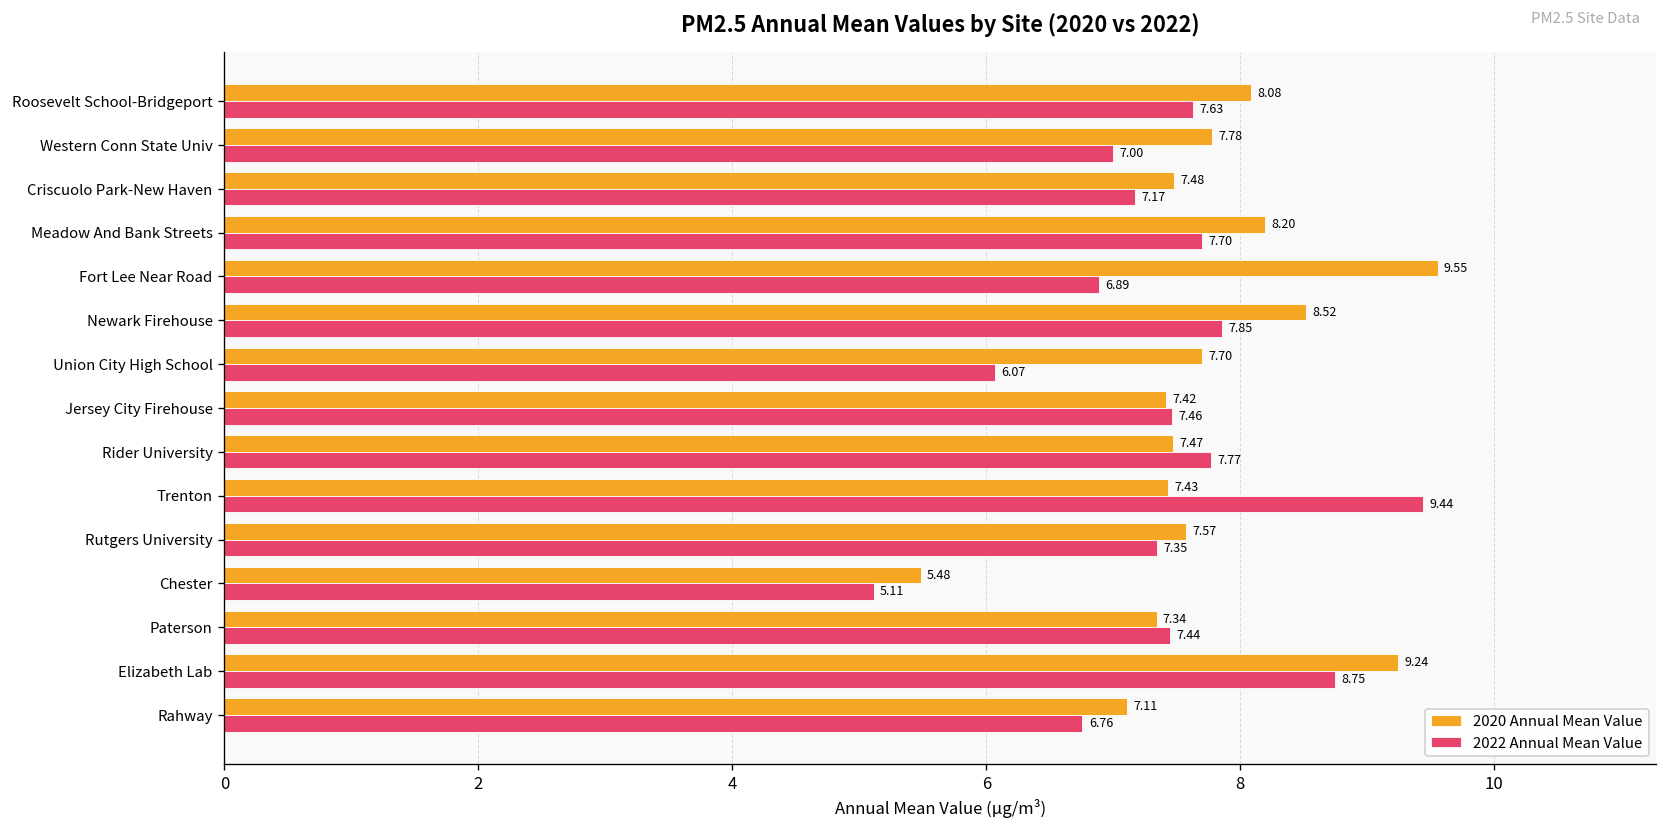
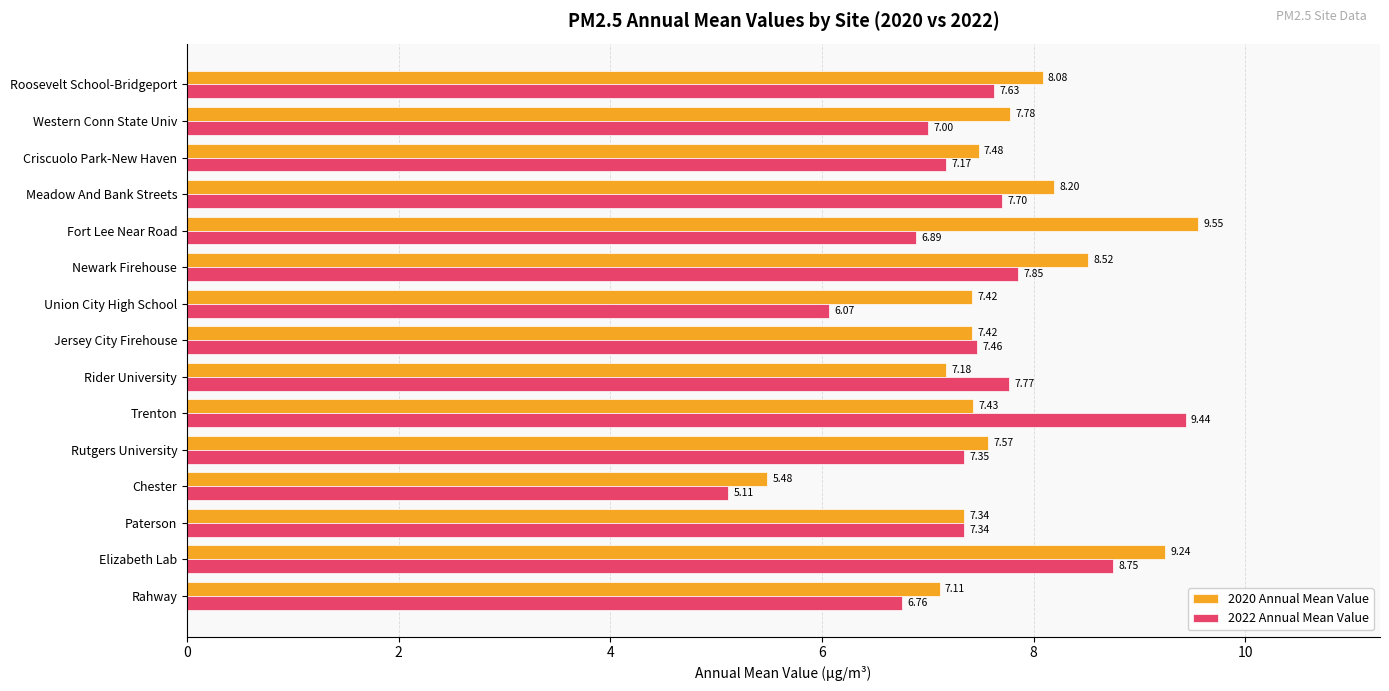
  {
    "2020 Annual Mean Value": {
      "Roosevelt School-Bridgeport": 8.08,
      "Western Conn State Univ": 7.78,
      "Criscuolo Park-New Haven": 7.48,
      "Meadow And Bank Streets": 8.20,
      "Fort Lee Near Road": 9.55,
      "Newark Firehouse": 8.52,
-     "Union City High School": 7.70,
+     "Union City High School": 7.42,
      "Jersey City Firehouse": 7.42,
-     "Rider University": 7.47,
+     "Rider University": 7.18,
      "Trenton": 7.43,
      "Rutgers University": 7.57,
      "Chester": 5.48,
      "Paterson": 7.34,
      "Elizabeth Lab": 9.24,
      "Rahway": 7.11
    },
    "2022 Annual Mean Value": {
      "Roosevelt School-Bridgeport": 7.63,
      "Western Conn State Univ": 7.00,
      "Criscuolo Park-New Haven": 7.17,
      "Meadow And Bank Streets": 7.70,
      "Fort Lee Near Road": 6.89,
      "Newark Firehouse": 7.85,
      "Union City High School": 6.07,
      "Jersey City Firehouse": 7.46,
      "Rider University": 7.77,
      "Trenton": 9.44,
      "Rutgers University": 7.35,
      "Chester": 5.11,
-     "Paterson": 7.44,
+     "Paterson": 7.34,
      "Elizabeth Lab": 8.75,
      "Rahway": 6.76
    }
  }
